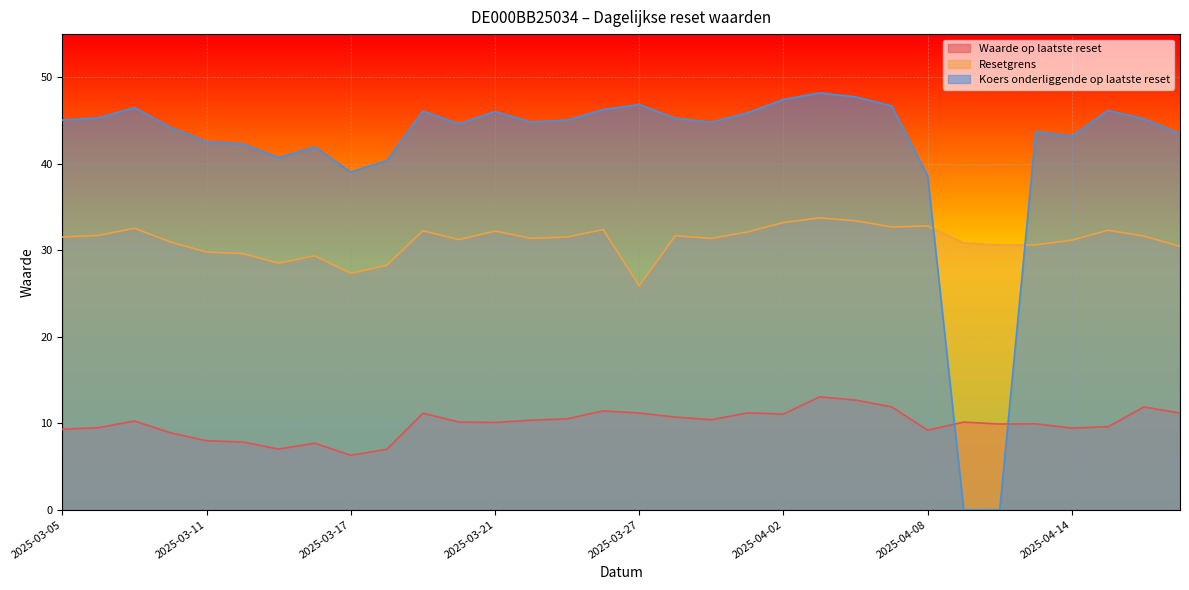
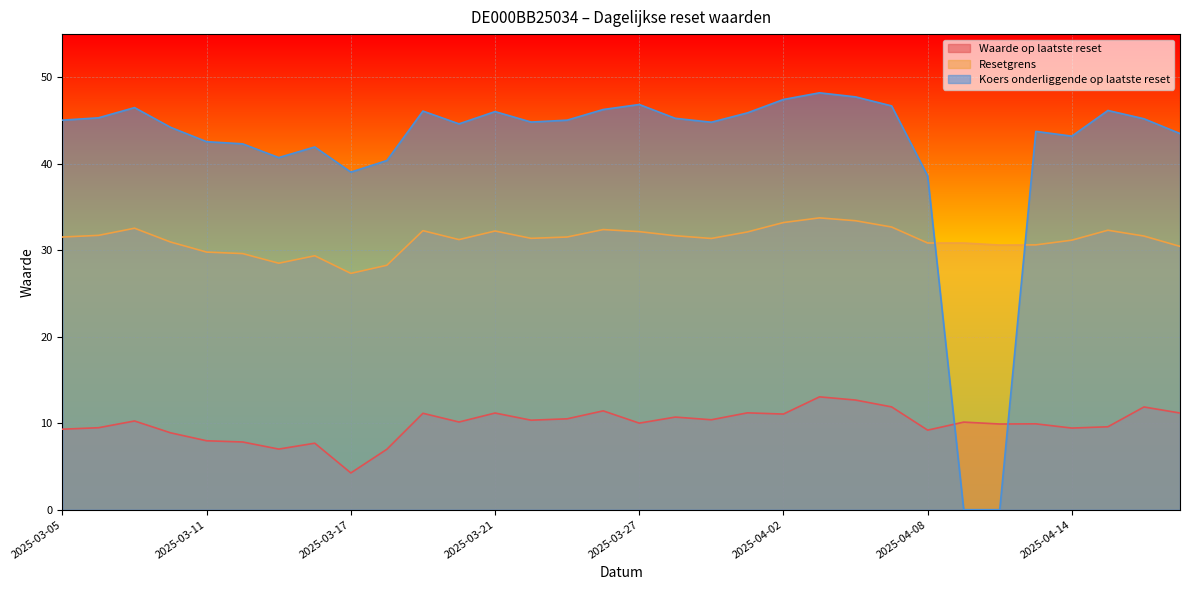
  {
    "Waarde op laatste reset": {
      "2025-03-05": 9,
      "2025-03-11": 8,
-     "2025-03-17": 6,
-     "2025-03-21": 10,
-     "2025-03-27": 11,
+     "2025-03-17": 4,
+     "2025-03-21": 11,
+     "2025-03-27": 10,
      "2025-04-02": 11,
      "2025-04-08": 9,
      "2025-04-14": 9
    },
    "Resetgrens": {
      "2025-03-05": 32,
      "2025-03-11": 30,
      "2025-03-17": 27,
      "2025-03-21": 32,
-     "2025-03-27": 26,
+     "2025-03-27": 32,
      "2025-04-02": 33,
-     "2025-04-08": 33,
+     "2025-04-08": 31,
      "2025-04-14": 31
    },
    "Koers onderliggende op laatste reset": {
      "2025-03-05": 45,
      "2025-03-11": 43,
      "2025-03-17": 39,
      "2025-03-21": 46,
      "2025-03-27": 47,
      "2025-04-02": 47,
      "2025-04-08": 39,
      "2025-04-14": 43
    }
  }
